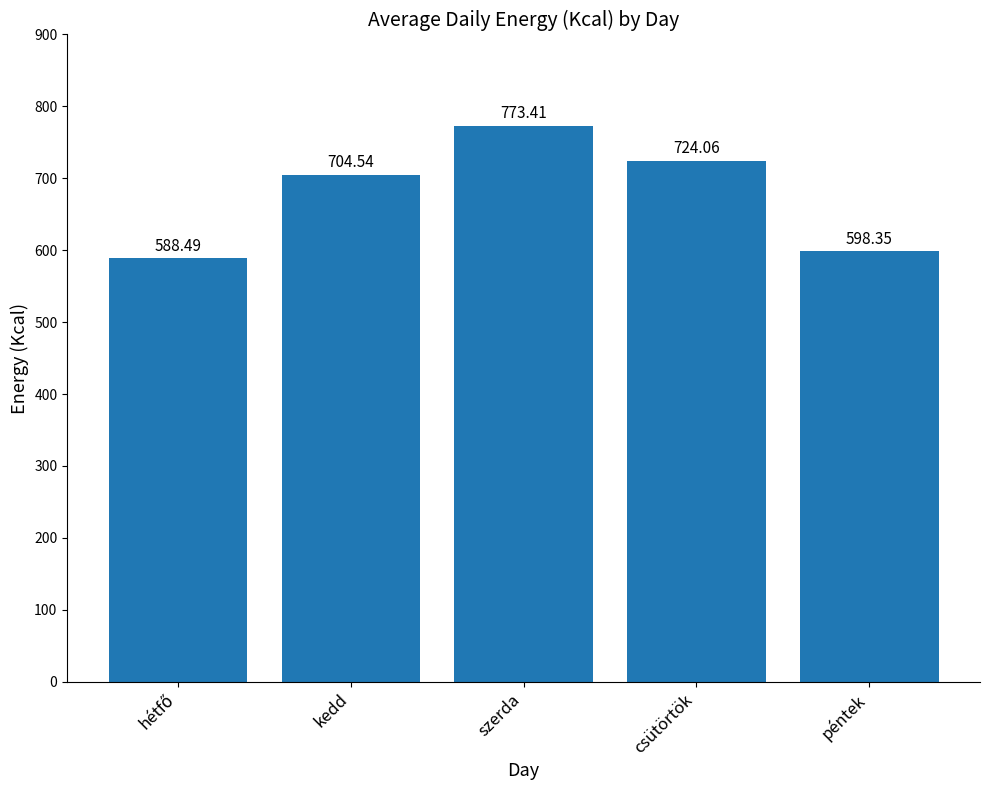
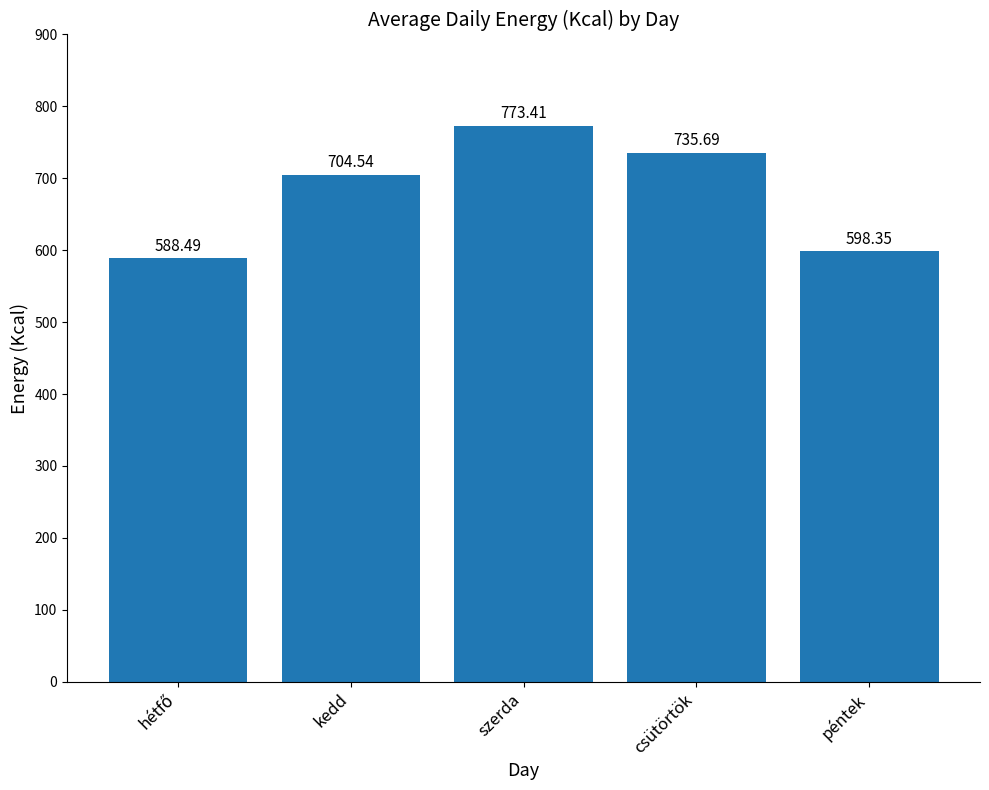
  {
    "hétfő": 588.49,
    "kedd": 704.54,
    "szerda": 773.41,
-   "csütörtök": 724.06,
+   "csütörtök": 735.69,
    "péntek": 598.35
  }
